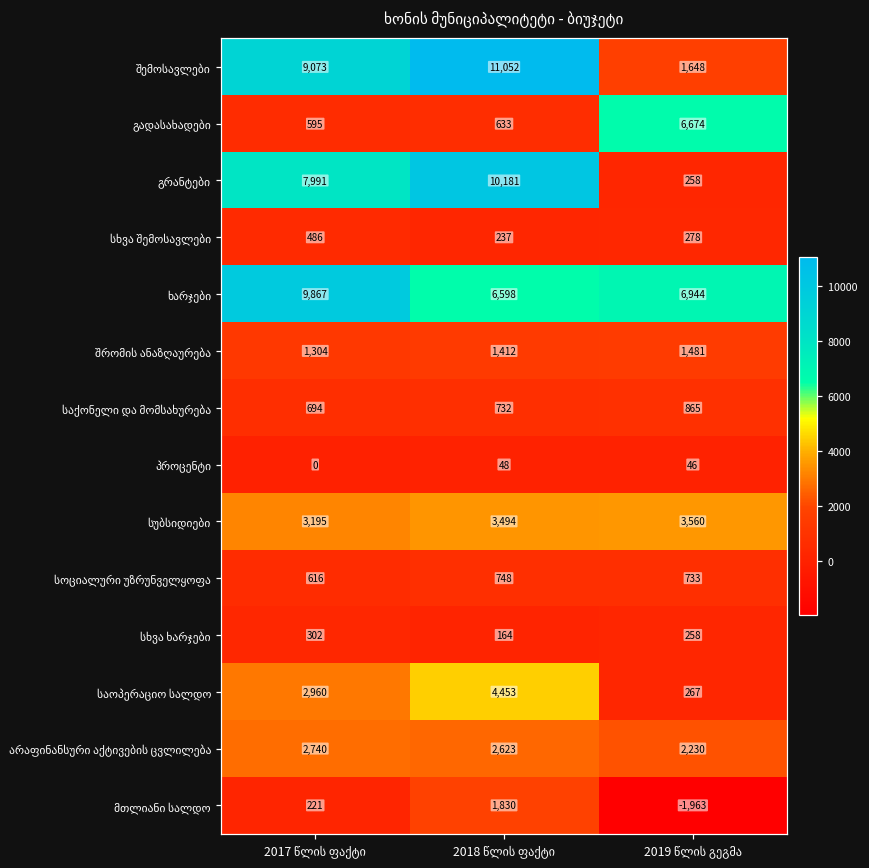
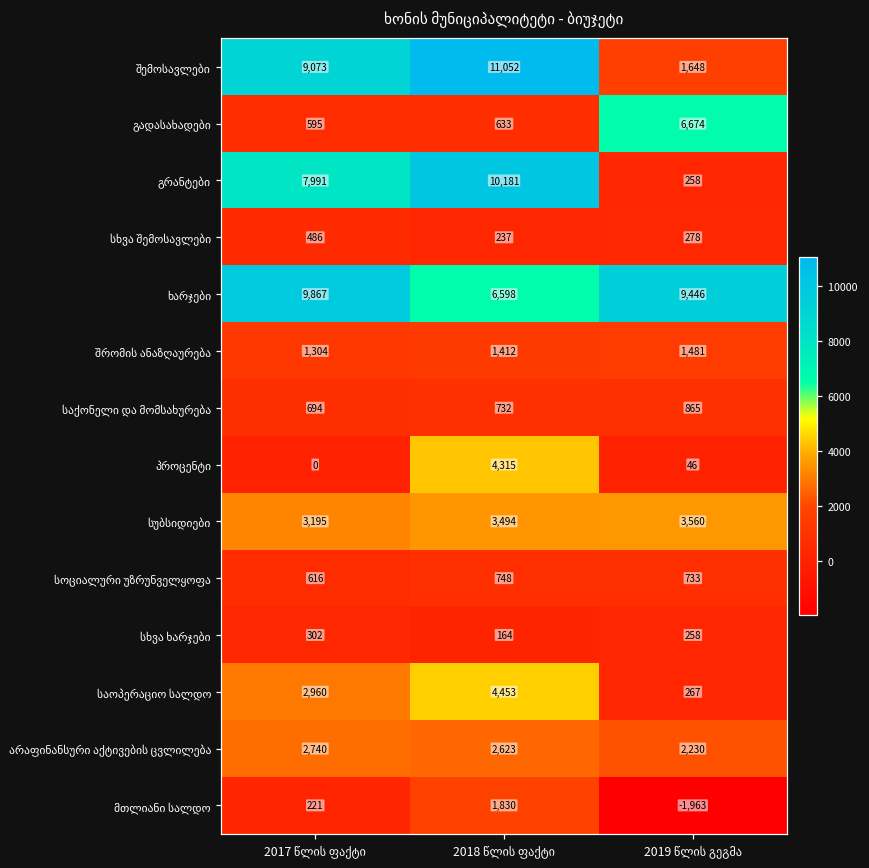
  {
    "ხარჯები": {
-     "2019 წლის გეგმა": "6,944"
+     "2019 წლის გეგმა": "9,446"
    },
    "პროცენტი": {
-     "2018 წლის ფაქტი": "48"
+     "2018 წლის ფაქტი": "4,315"
    }
  }
